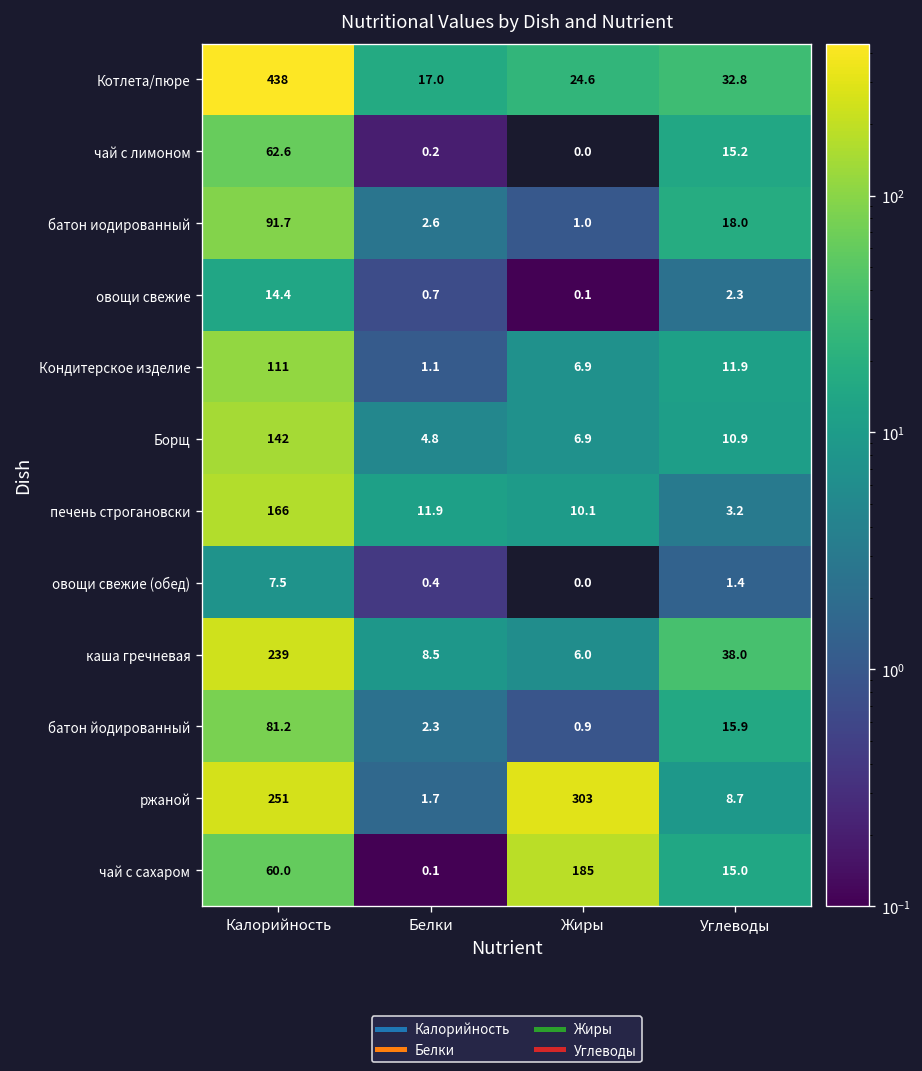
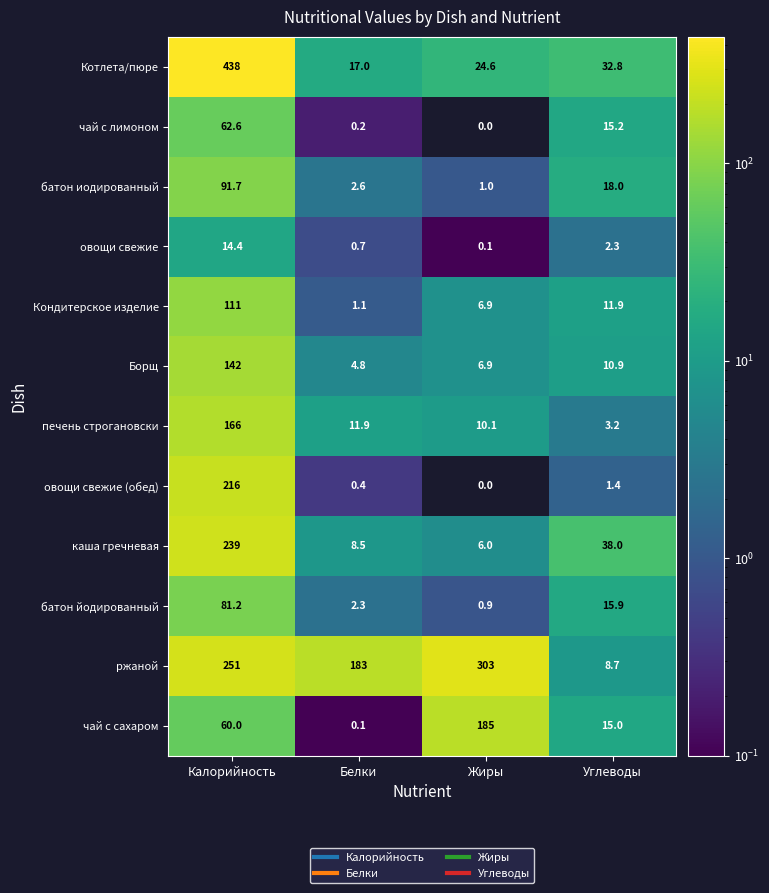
  {
    "Котлета/пюре": {
      "Калорийность": 438,
      "Белки": 17.0,
      "Жиры": 24.6,
      "Углеводы": 32.8
    },
    "чай с лимоном": {
      "Калорийность": 62.6,
      "Белки": 0.2,
      "Жиры": 0.0,
      "Углеводы": 15.2
    },
    "батон иодированный": {
      "Калорийность": 91.7,
      "Белки": 2.6,
      "Жиры": 1.0,
      "Углеводы": 18.0
    },
    "овощи свежие": {
      "Калорийность": 14.4,
      "Белки": 0.7,
      "Жиры": 0.1,
      "Углеводы": 2.3
    },
    "Кондитерское изделие": {
      "Калорийность": 111,
      "Белки": 1.1,
      "Жиры": 6.9,
      "Углеводы": 11.9
    },
    "Борщ": {
      "Калорийность": 142,
      "Белки": 4.8,
      "Жиры": 6.9,
      "Углеводы": 10.9
    },
    "печень строгановски": {
      "Калорийность": 166,
      "Белки": 11.9,
      "Жиры": 10.1,
      "Углеводы": 3.2
    },
    "овощи свежие (обед)": {
-     "Калорийность": 7.5,
+     "Калорийность": 216,
      "Белки": 0.4,
      "Жиры": 0.0,
      "Углеводы": 1.4
    },
    "каша гречневая": {
      "Калорийность": 239,
      "Белки": 8.5,
      "Жиры": 6.0,
      "Углеводы": 38.0
    },
    "батон йодированный": {
      "Калорийность": 81.2,
      "Белки": 2.3,
      "Жиры": 0.9,
      "Углеводы": 15.9
    },
    "ржаной": {
      "Калорийность": 251,
-     "Белки": 1.7,
+     "Белки": 183,
      "Жиры": 303,
      "Углеводы": 8.7
    },
    "чай с сахаром": {
      "Калорийность": 60.0,
      "Белки": 0.1,
      "Жиры": 185,
      "Углеводы": 15.0
    }
  }
